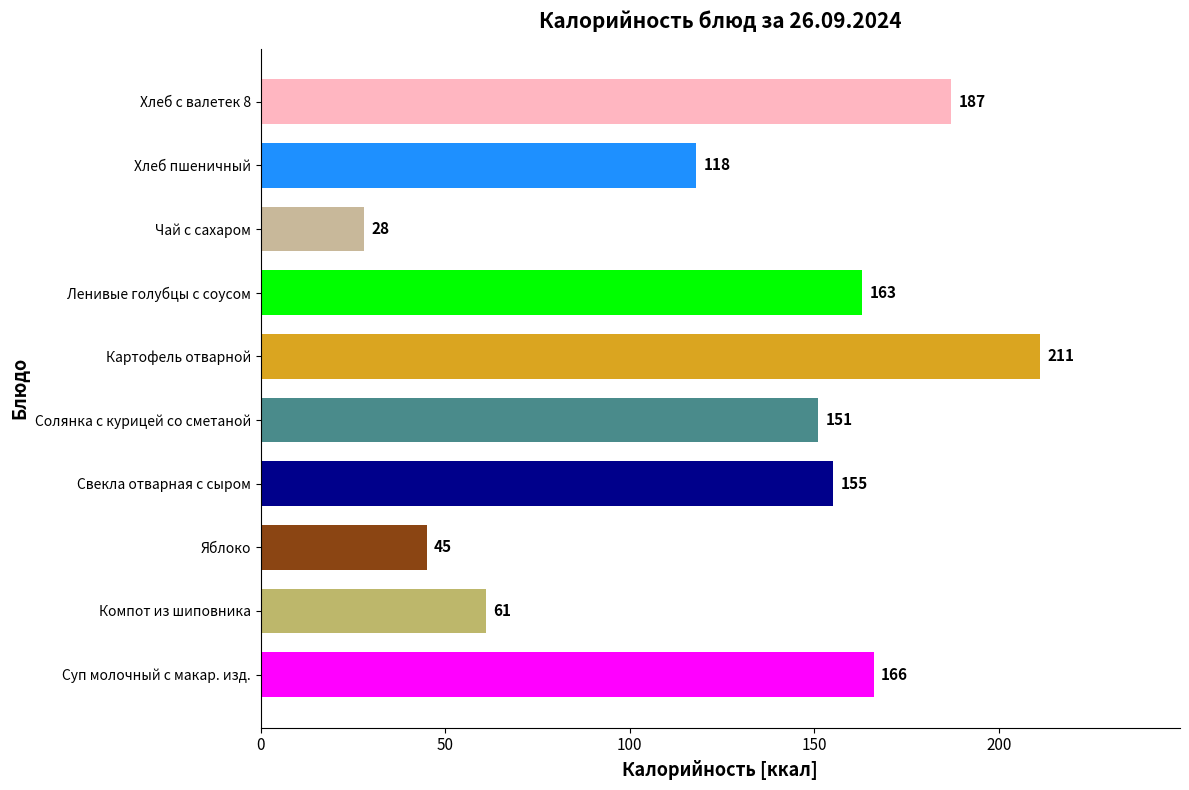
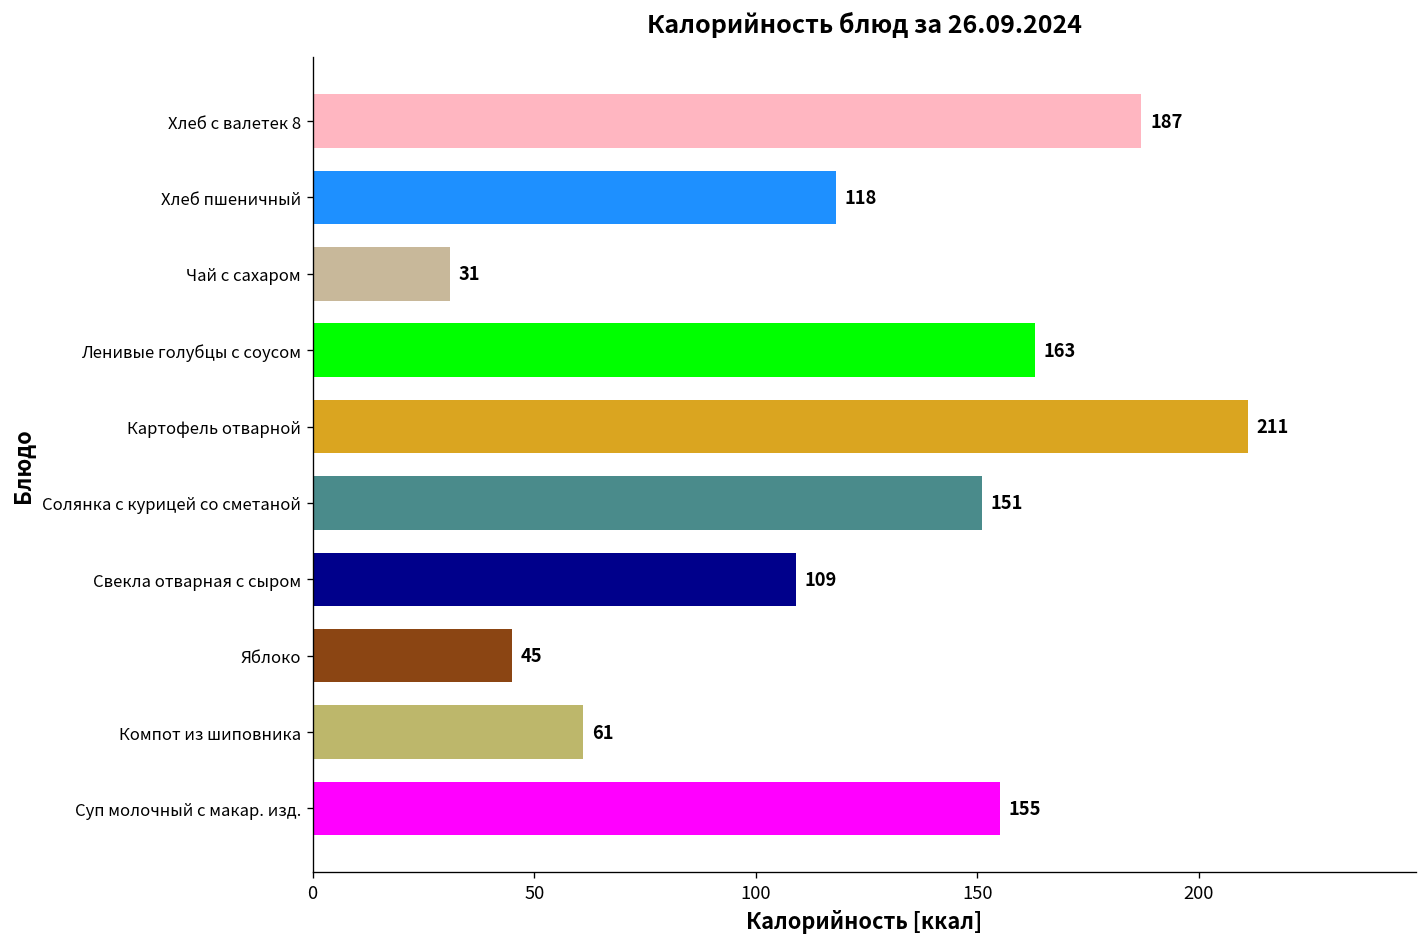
  {
    "Хлеб с валетек 8": 187,
    "Хлеб пшеничный": 118,
-   "Чай с сахаром": 28,
+   "Чай с сахаром": 31,
    "Ленивые голубцы с соусом": 163,
    "Картофель отварной": 211,
    "Солянка с курицей со сметаной": 151,
-   "Свекла отварная с сыром": 155,
+   "Свекла отварная с сыром": 109,
    "Яблоко": 45,
    "Компот из шиповника": 61,
-   "Суп молочный с макар. изд.": 166
+   "Суп молочный с макар. изд.": 155
  }
